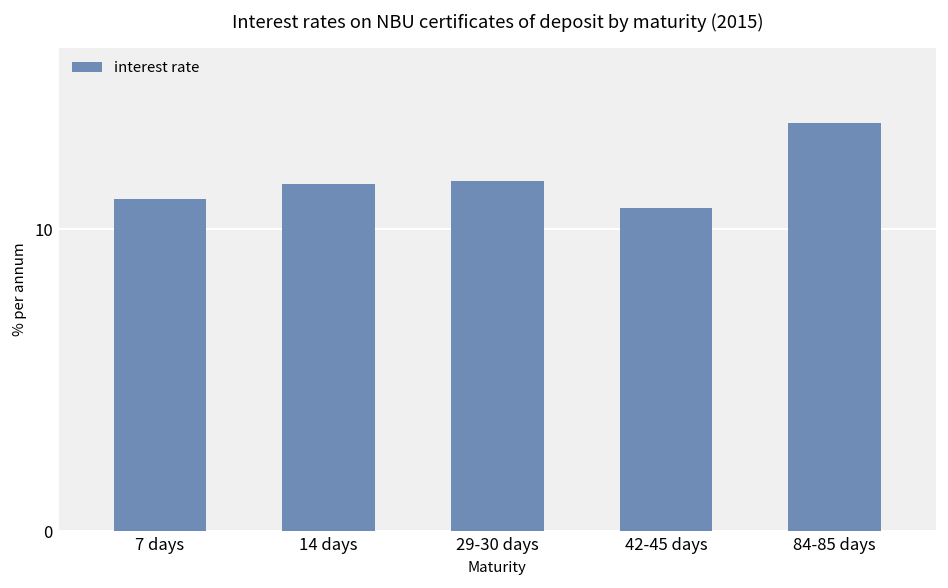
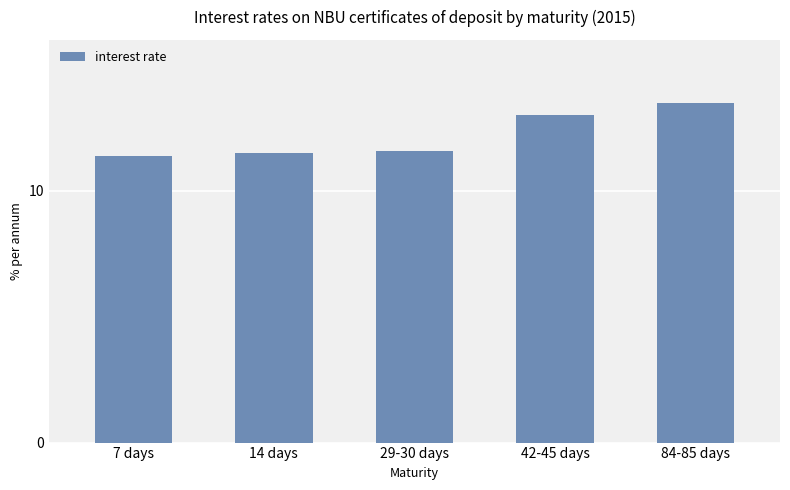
  {
-   "7 days": 11.0,
+   "7 days": 11.4,
    "14 days": 11.5,
    "29-30 days": 11.6,
-   "42-45 days": 10.7,
+   "42-45 days": 13.0,
    "84-85 days": 13.5
  }
